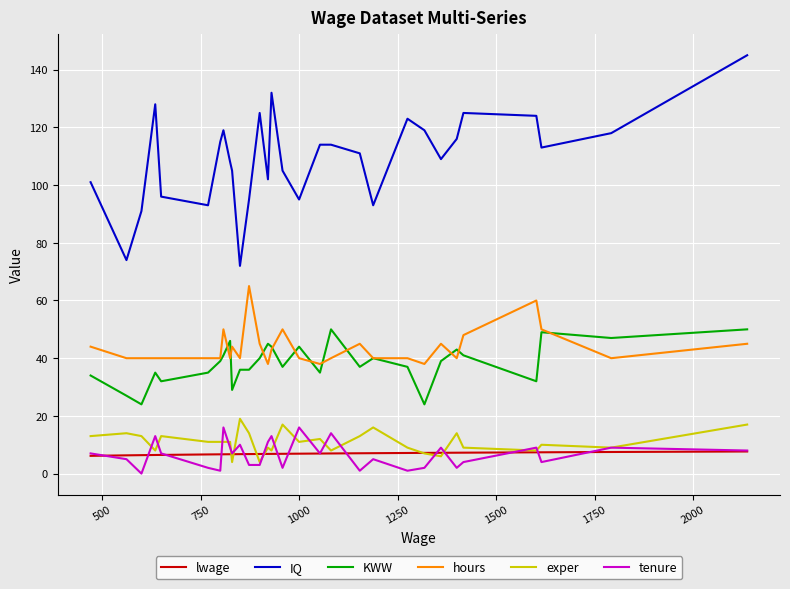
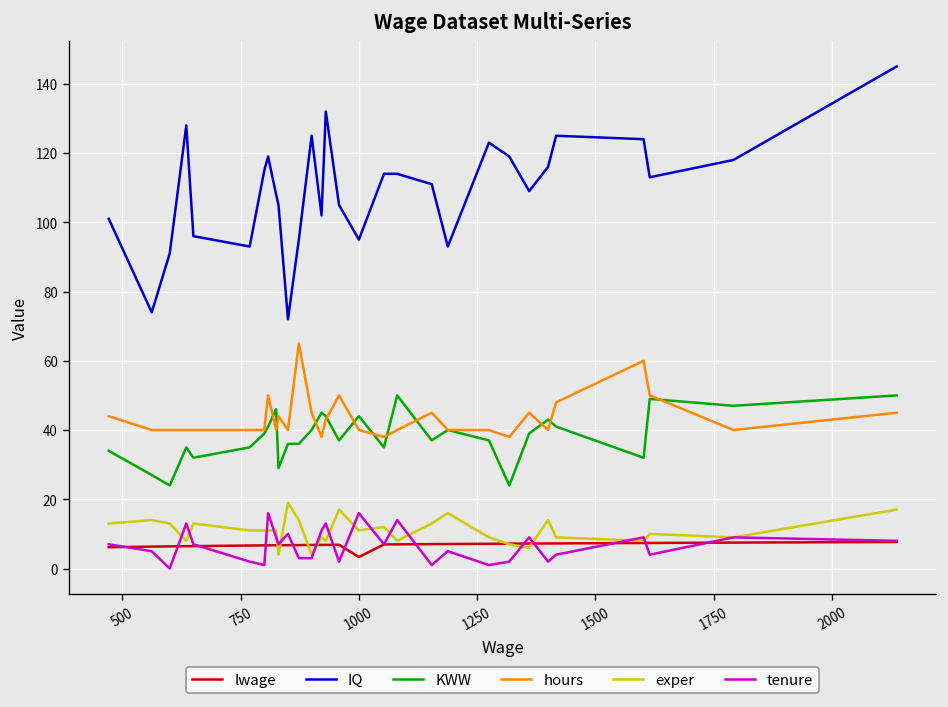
  {
    "lwage": {
-     "1000": 7
+     "1000": 3
    },
    "IQ": {
      "1000": 95
    },
    "KWW": {
      "1000": 44
    },
    "hours": {
      "1000": 40
    },
    "exper": {
      "1000": 11
    },
    "tenure": {
      "1000": 16
    }
  }
